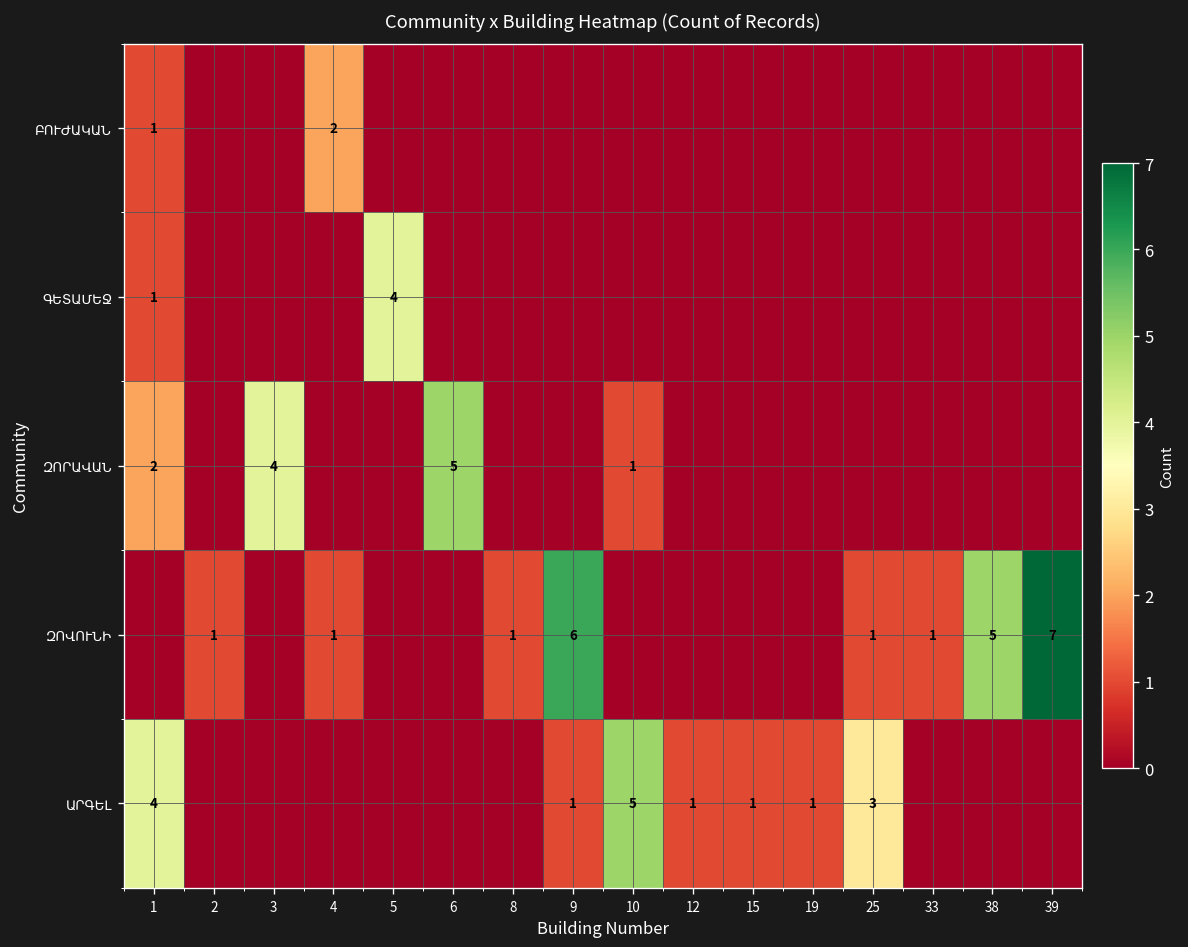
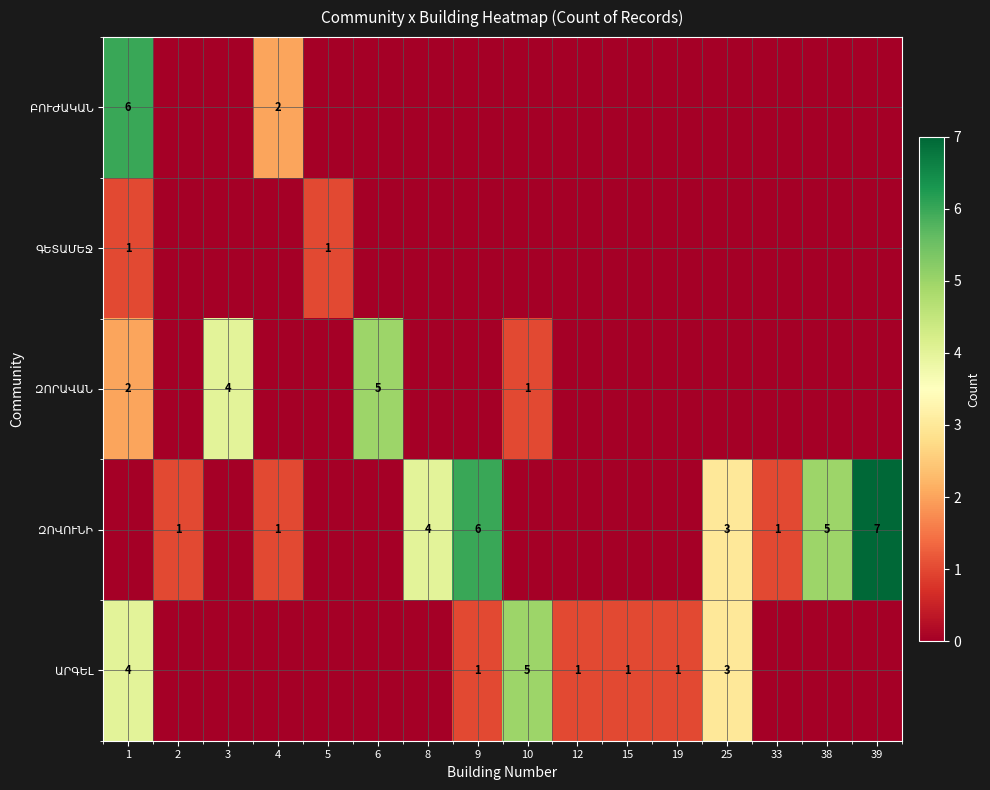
  {
    "ԲՈՒԺԱԿԱՆ": {
-     "1": 1,
+     "1": 6,
      "4": 2
    },
    "ԳԵՏԱՄԵՋ": {
      "1": 1,
-     "5": 4
+     "5": 1
    },
    "ԶՈՐԱՎԱՆ": {
      "1": 2,
      "3": 4,
      "6": 5,
      "10": 1
    },
    "ԶՈՎՈՒՆԻ": {
      "2": 1,
      "4": 1,
-     "8": 1,
+     "8": 4,
      "9": 6,
-     "25": 1,
+     "25": 3,
      "33": 1,
      "38": 5,
      "39": 7
    },
    "ԱՐԳԵԼ": {
      "1": 4,
      "9": 1,
      "10": 5,
      "12": 1,
      "15": 1,
      "19": 1,
      "25": 3
    }
  }
